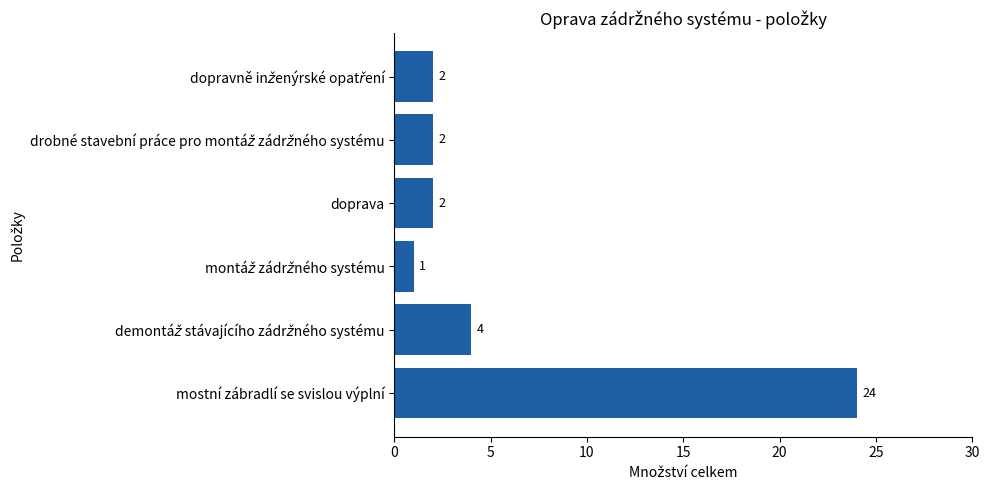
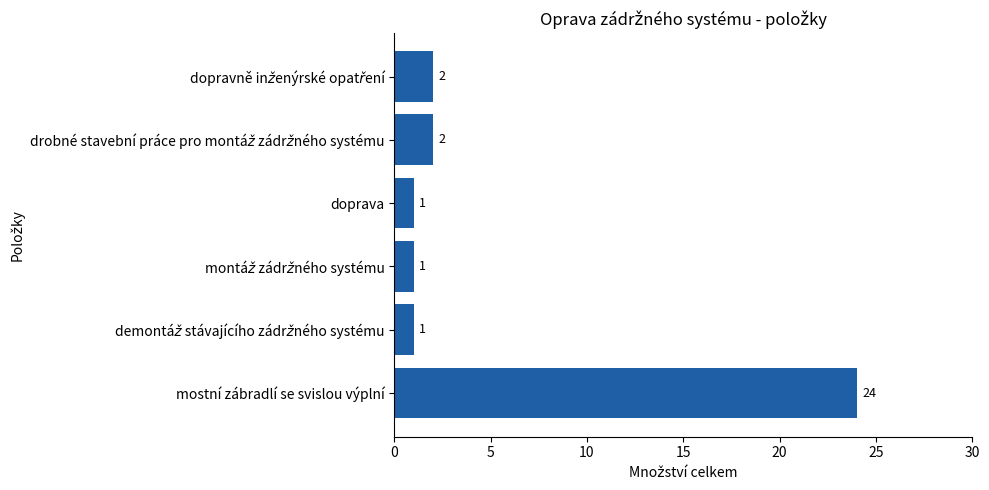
  {
    "dopravně inženýrské opatření": 2,
    "drobné stavební práce pro montáž zádržného systému": 2,
-   "doprava": 2,
+   "doprava": 1,
    "montáž zádržného systému": 1,
-   "demontáž stávajícího zádržného systému": 4,
+   "demontáž stávajícího zádržného systému": 1,
    "mostní zábradlí se svislou výplní": 24
  }
